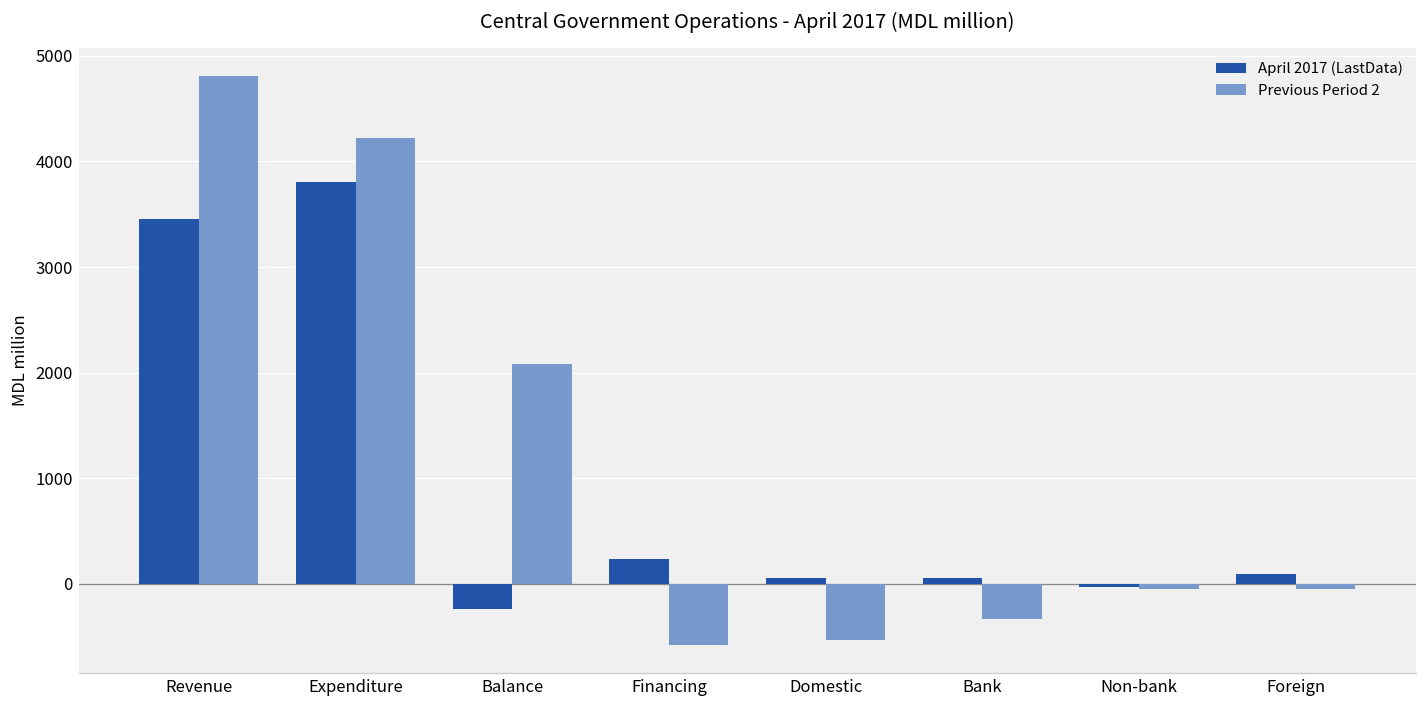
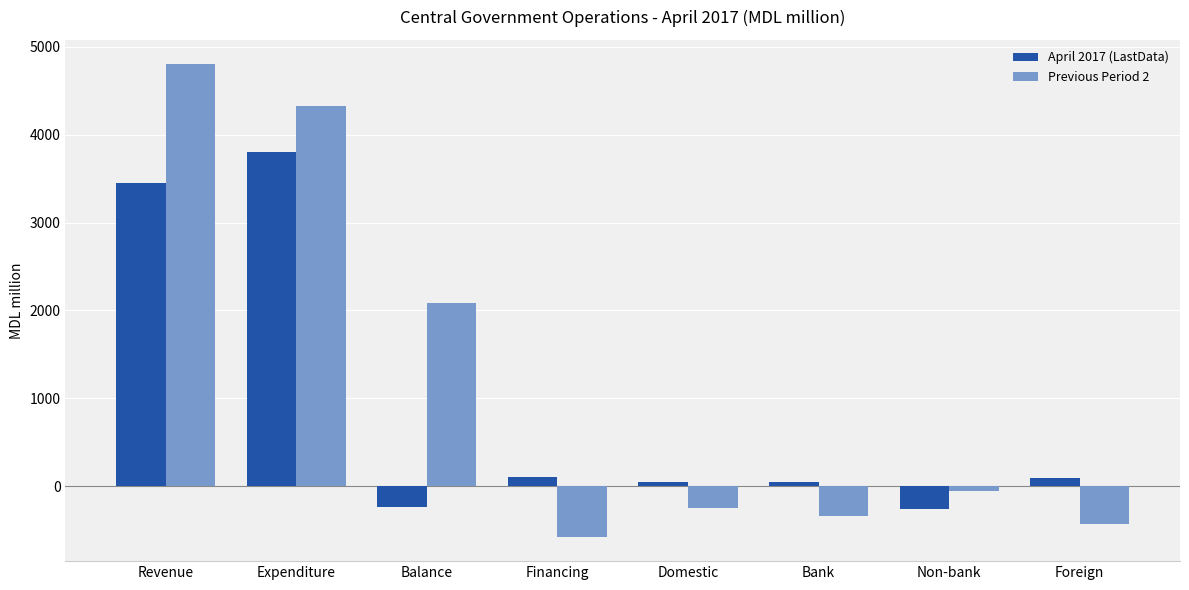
  {
    "April 2017 (LastData)": {
      "Revenue": 3500,
      "Expenditure": 3800,
      "Balance": -200,
-     "Financing": 200,
+     "Financing": 100,
      "Domestic": 100,
      "Bank": 0,
-     "Non-bank": 0,
+     "Non-bank": -300,
      "Foreign": 100
    },
    "Previous Period 2": {
      "Revenue": 4800,
-     "Expenditure": 4200,
+     "Expenditure": 4300,
      "Balance": 2100,
      "Financing": -600,
-     "Domestic": -500,
+     "Domestic": -200,
      "Bank": -300,
      "Non-bank": 0,
-     "Foreign": 0
+     "Foreign": -400
    }
  }
